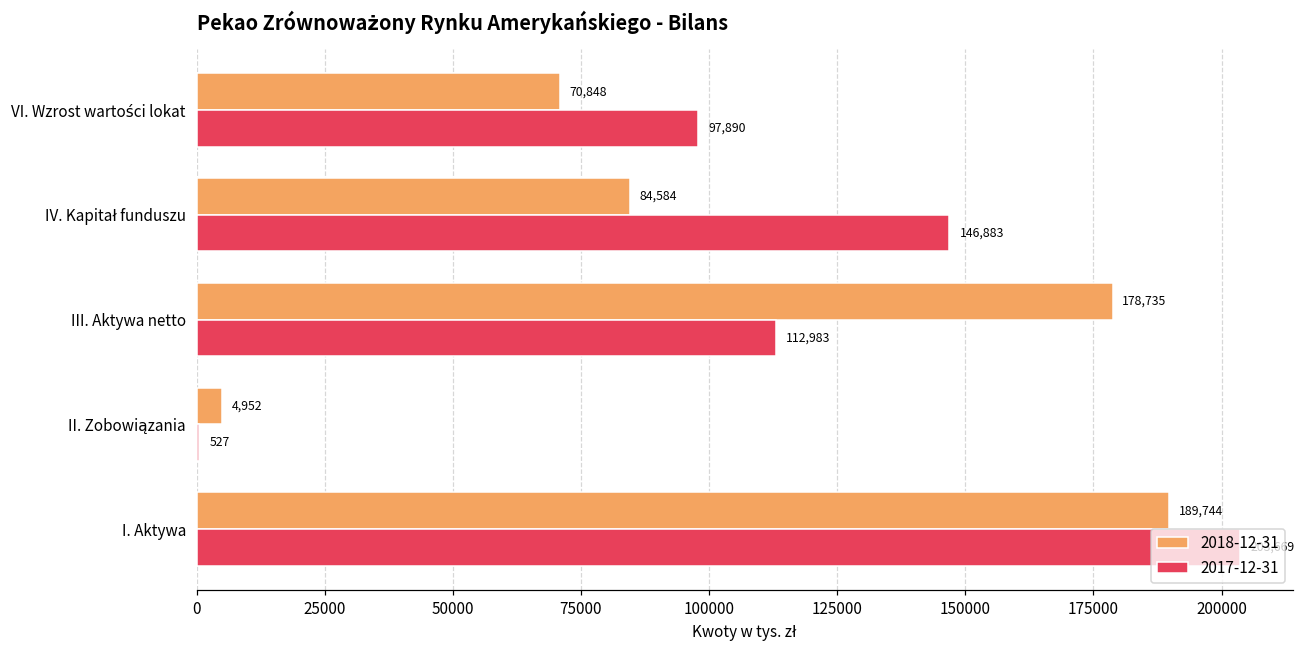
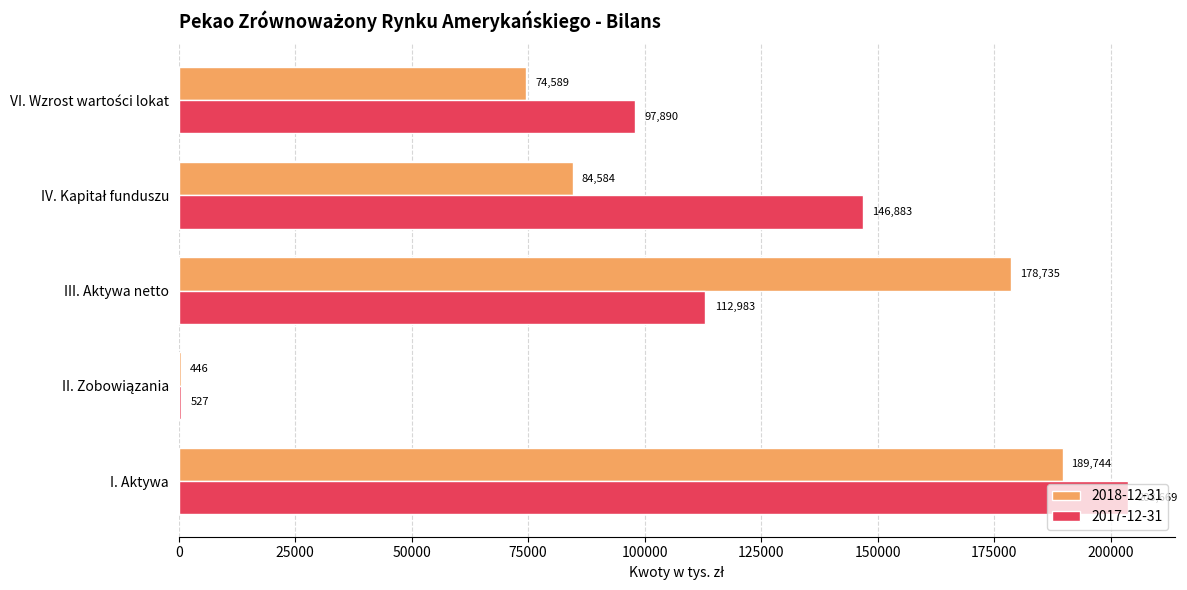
  {
    "2018-12-31": {
-     "VI. Wzrost wartości lokat": "70,848",
+     "VI. Wzrost wartości lokat": "74,589",
      "IV. Kapitał funduszu": "84,584",
      "III. Aktywa netto": "178,735",
-     "II. Zobowiązania": "4,952",
+     "II. Zobowiązania": "446",
      "I. Aktywa": "189,744"
    },
    "2017-12-31": {
      "VI. Wzrost wartości lokat": "97,890",
      "IV. Kapitał funduszu": "146,883",
      "III. Aktywa netto": "112,983",
      "II. Zobowiązania": "527"
    }
  }
